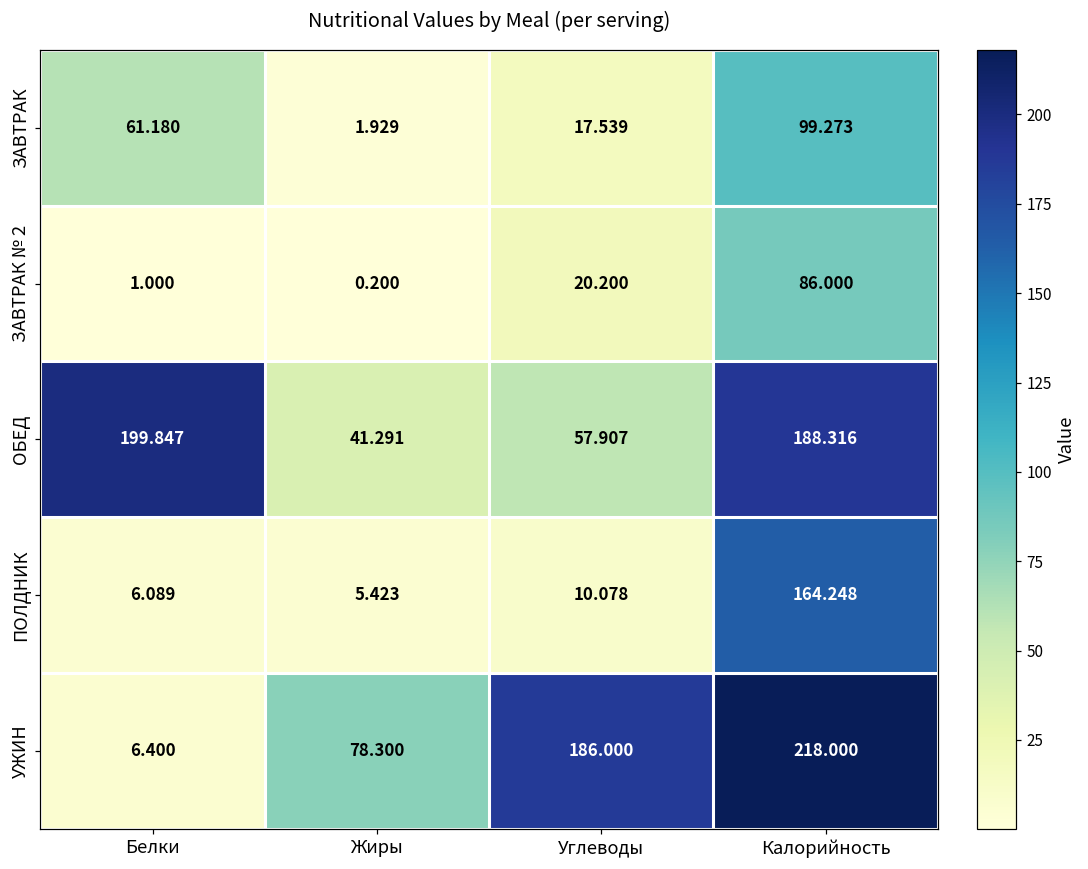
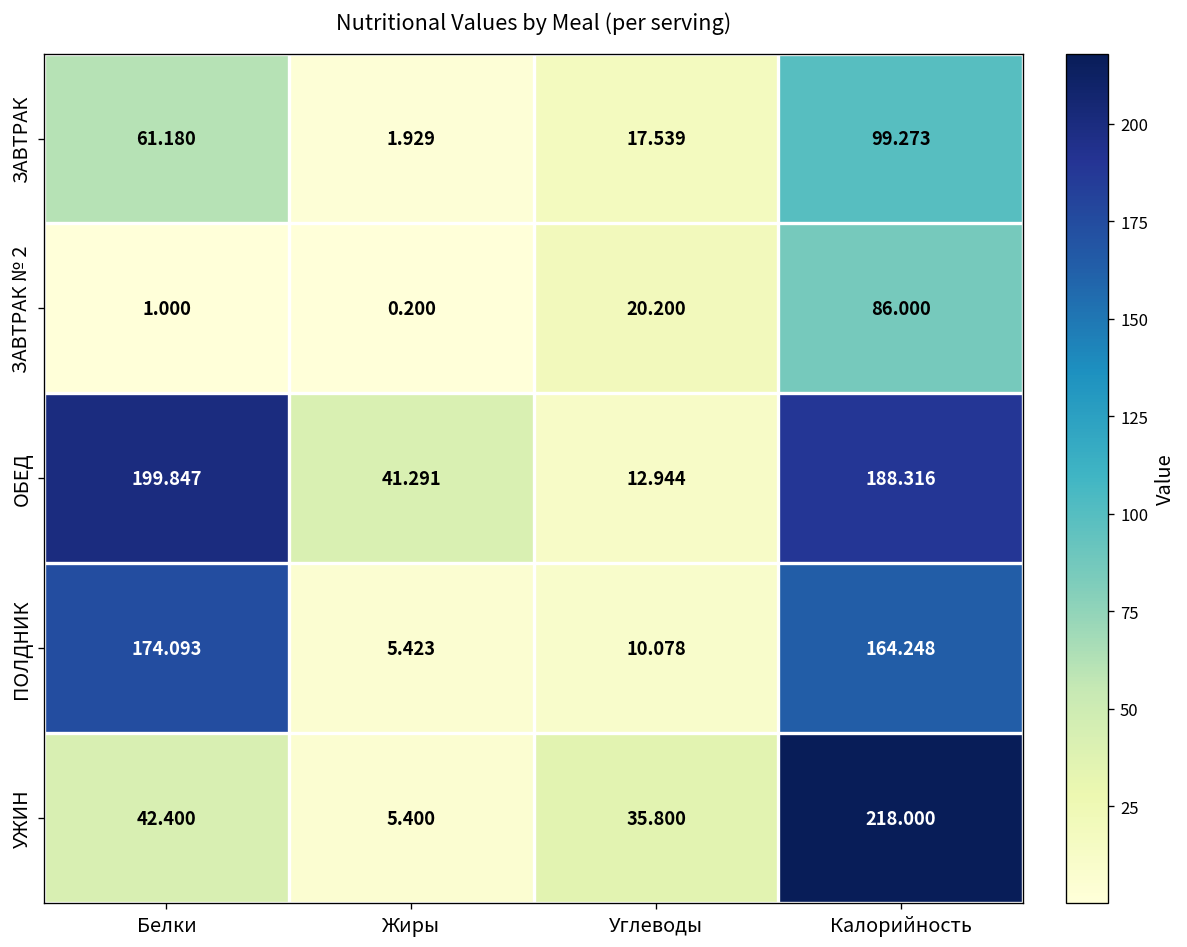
  {
    "ЗАВТРАК": {
      "Белки": 61.180,
      "Жиры": 1.929,
      "Углеводы": 17.539,
      "Калорийность": 99.273
    },
    "ЗАВТРАК № 2": {
      "Белки": 1.000,
      "Жиры": 0.200,
      "Углеводы": 20.200,
      "Калорийность": 86.000
    },
    "ОБЕД": {
      "Белки": 199.847,
      "Жиры": 41.291,
-     "Углеводы": 57.907,
+     "Углеводы": 12.944,
      "Калорийность": 188.316
    },
    "ПОЛДНИК": {
-     "Белки": 6.089,
+     "Белки": 174.093,
      "Жиры": 5.423,
      "Углеводы": 10.078,
      "Калорийность": 164.248
    },
    "УЖИН": {
-     "Белки": 6.400,
-     "Жиры": 78.300,
-     "Углеводы": 186.000,
+     "Белки": 42.400,
+     "Жиры": 5.400,
+     "Углеводы": 35.800,
      "Калорийность": 218.000
    }
  }
